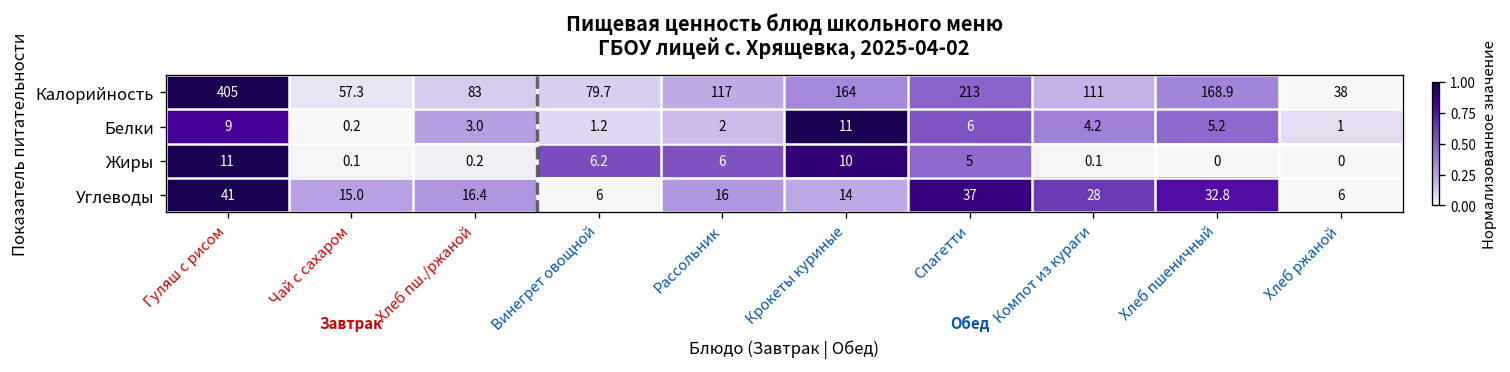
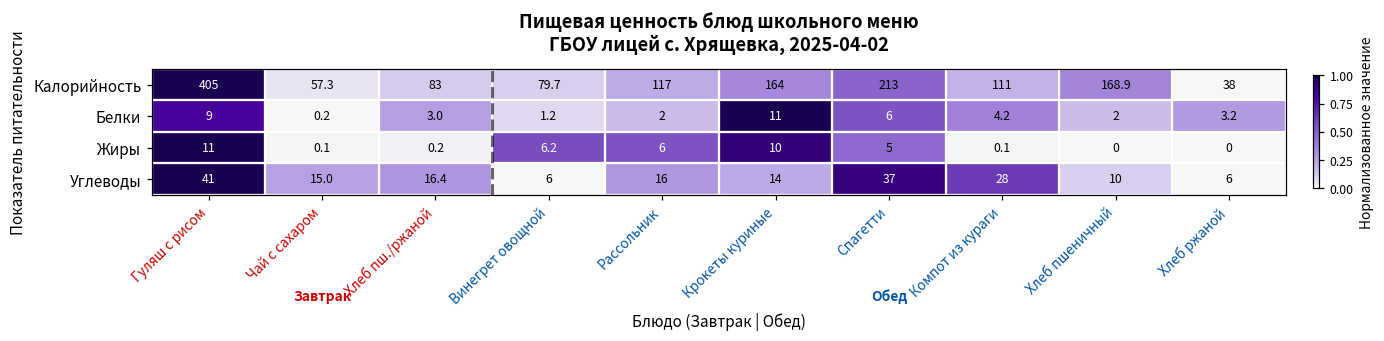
  {
    "Калорийность": {
      "Гуляш с рисом": 405,
      "Чай с сахаром": 57.3,
      "Хлеб пш./ржаной": 83,
      "Винегрет овощной": 79.7,
      "Рассольник": 117,
      "Крокеты куриные": 164,
      "Спагетти": 213,
      "Компот из кураги": 111,
      "Хлеб пшеничный": 168.9,
      "Хлеб ржаной": 38
    },
    "Белки": {
      "Гуляш с рисом": 9,
      "Чай с сахаром": 0.2,
      "Хлеб пш./ржаной": 3.0,
      "Винегрет овощной": 1.2,
      "Рассольник": 2,
      "Крокеты куриные": 11,
      "Спагетти": 6,
      "Компот из кураги": 4.2,
-     "Хлеб пшеничный": 5.2,
-     "Хлеб ржаной": 1
+     "Хлеб пшеничный": 2,
+     "Хлеб ржаной": 3.2
    },
    "Жиры": {
      "Гуляш с рисом": 11,
      "Чай с сахаром": 0.1,
      "Хлеб пш./ржаной": 0.2,
      "Винегрет овощной": 6.2,
      "Рассольник": 6,
      "Крокеты куриные": 10,
      "Спагетти": 5,
      "Компот из кураги": 0.1,
      "Хлеб пшеничный": 0,
      "Хлеб ржаной": 0
    },
    "Углеводы": {
      "Гуляш с рисом": 41,
      "Чай с сахаром": 15.0,
      "Хлеб пш./ржаной": 16.4,
      "Винегрет овощной": 6,
      "Рассольник": 16,
      "Крокеты куриные": 14,
      "Спагетти": 37,
      "Компот из кураги": 28,
-     "Хлеб пшеничный": 32.8,
+     "Хлеб пшеничный": 10,
      "Хлеб ржаной": 6
    }
  }
